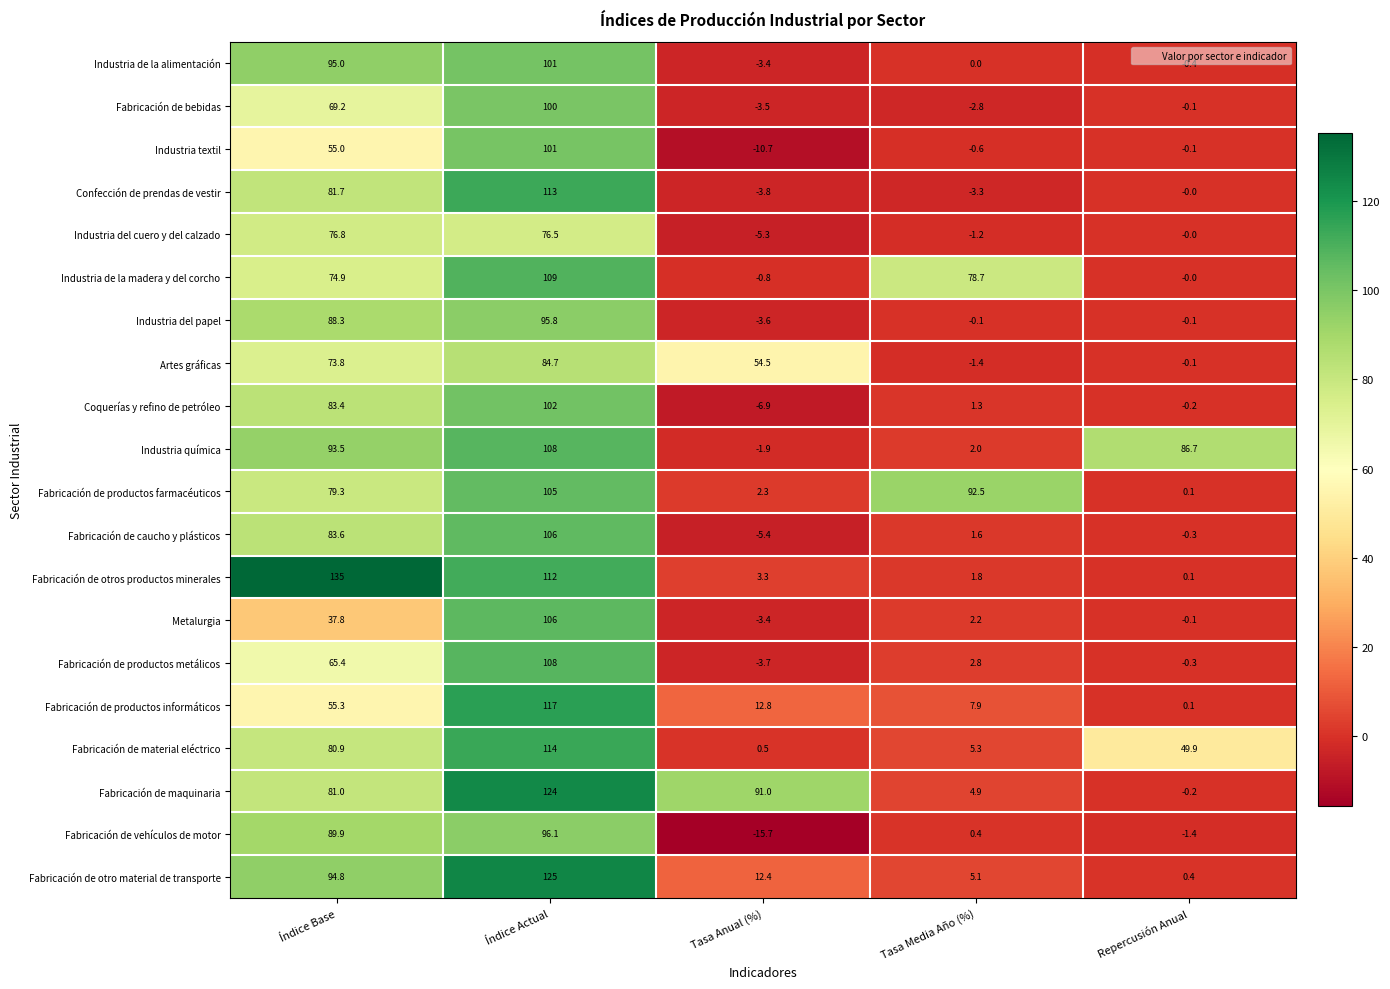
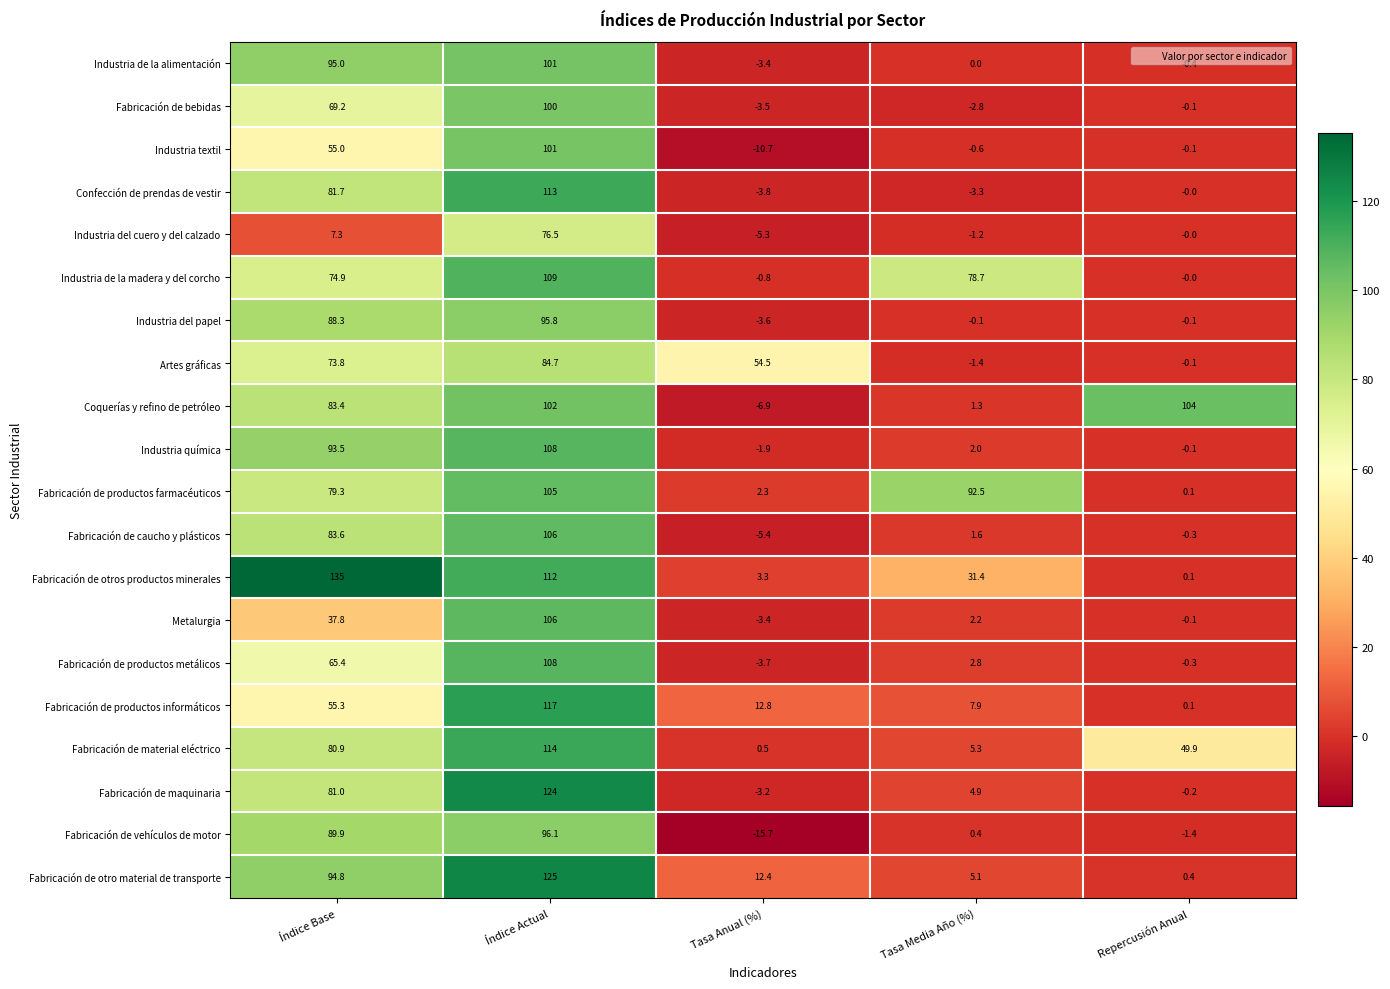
  {
    "Industria de la alimentación": {
      "Índice Base": 95.0,
      "Índice Actual": 101,
      "Tasa Anual (%)": -3.4,
      "Tasa Media Año (%)": 0.0
    },
    "Fabricación de bebidas": {
      "Índice Base": 69.2,
      "Índice Actual": 100,
      "Tasa Anual (%)": -3.5,
      "Tasa Media Año (%)": -2.8,
      "Repercusión Anual": -0.1
    },
    "Industria textil": {
      "Índice Base": 55.0,
      "Índice Actual": 101,
      "Tasa Anual (%)": -10.7,
      "Tasa Media Año (%)": -0.6,
      "Repercusión Anual": -0.1
    },
    "Confección de prendas de vestir": {
      "Índice Base": 81.7,
      "Índice Actual": 113,
      "Tasa Anual (%)": -3.8,
      "Tasa Media Año (%)": -3.3,
      "Repercusión Anual": -0.0
    },
    "Industria del cuero y del calzado": {
-     "Índice Base": 76.8,
+     "Índice Base": 7.3,
      "Índice Actual": 76.5,
      "Tasa Anual (%)": -5.3,
      "Tasa Media Año (%)": -1.2,
      "Repercusión Anual": -0.0
    },
    "Industria de la madera y del corcho": {
      "Índice Base": 74.9,
      "Índice Actual": 109,
      "Tasa Anual (%)": -0.8,
      "Tasa Media Año (%)": 78.7,
      "Repercusión Anual": -0.0
    },
    "Industria del papel": {
      "Índice Base": 88.3,
      "Índice Actual": 95.8,
      "Tasa Anual (%)": -3.6,
      "Tasa Media Año (%)": -0.1,
      "Repercusión Anual": -0.1
    },
    "Artes gráficas": {
      "Índice Base": 73.8,
      "Índice Actual": 84.7,
      "Tasa Anual (%)": 54.5,
      "Tasa Media Año (%)": -1.4,
      "Repercusión Anual": -0.1
    },
    "Coquerías y refino de petróleo": {
      "Índice Base": 83.4,
      "Índice Actual": 102,
      "Tasa Anual (%)": -6.9,
      "Tasa Media Año (%)": 1.3,
-     "Repercusión Anual": -0.2
+     "Repercusión Anual": 104
    },
    "Industria química": {
      "Índice Base": 93.5,
      "Índice Actual": 108,
      "Tasa Anual (%)": -1.9,
      "Tasa Media Año (%)": 2.0,
-     "Repercusión Anual": 86.7
+     "Repercusión Anual": -0.1
    },
    "Fabricación de productos farmacéuticos": {
      "Índice Base": 79.3,
      "Índice Actual": 105,
      "Tasa Anual (%)": 2.3,
      "Tasa Media Año (%)": 92.5,
      "Repercusión Anual": 0.1
    },
    "Fabricación de caucho y plásticos": {
      "Índice Base": 83.6,
      "Índice Actual": 106,
      "Tasa Anual (%)": -5.4,
      "Tasa Media Año (%)": 1.6,
      "Repercusión Anual": -0.3
    },
    "Fabricación de otros productos minerales": {
      "Índice Base": 135,
      "Índice Actual": 112,
      "Tasa Anual (%)": 3.3,
-     "Tasa Media Año (%)": 1.8,
+     "Tasa Media Año (%)": 31.4,
      "Repercusión Anual": 0.1
    },
    "Metalurgia": {
      "Índice Base": 37.8,
      "Índice Actual": 106,
      "Tasa Anual (%)": -3.4,
      "Tasa Media Año (%)": 2.2,
      "Repercusión Anual": -0.1
    },
    "Fabricación de productos metálicos": {
      "Índice Base": 65.4,
      "Índice Actual": 108,
      "Tasa Anual (%)": -3.7,
      "Tasa Media Año (%)": 2.8,
      "Repercusión Anual": -0.3
    },
    "Fabricación de productos informáticos": {
      "Índice Base": 55.3,
      "Índice Actual": 117,
      "Tasa Anual (%)": 12.8,
      "Tasa Media Año (%)": 7.9,
      "Repercusión Anual": 0.1
    },
    "Fabricación de material eléctrico": {
      "Índice Base": 80.9,
      "Índice Actual": 114,
      "Tasa Anual (%)": 0.5,
      "Tasa Media Año (%)": 5.3,
      "Repercusión Anual": 49.9
    },
    "Fabricación de maquinaria": {
      "Índice Base": 81.0,
      "Índice Actual": 124,
-     "Tasa Anual (%)": 91.0,
+     "Tasa Anual (%)": -3.2,
      "Tasa Media Año (%)": 4.9,
      "Repercusión Anual": -0.2
    },
    "Fabricación de vehículos de motor": {
      "Índice Base": 89.9,
      "Índice Actual": 96.1,
      "Tasa Anual (%)": -15.7,
      "Tasa Media Año (%)": 0.4,
      "Repercusión Anual": -1.4
    },
    "Fabricación de otro material de transporte": {
      "Índice Base": 94.8,
      "Índice Actual": 125,
      "Tasa Anual (%)": 12.4,
      "Tasa Media Año (%)": 5.1,
      "Repercusión Anual": 0.4
    }
  }
